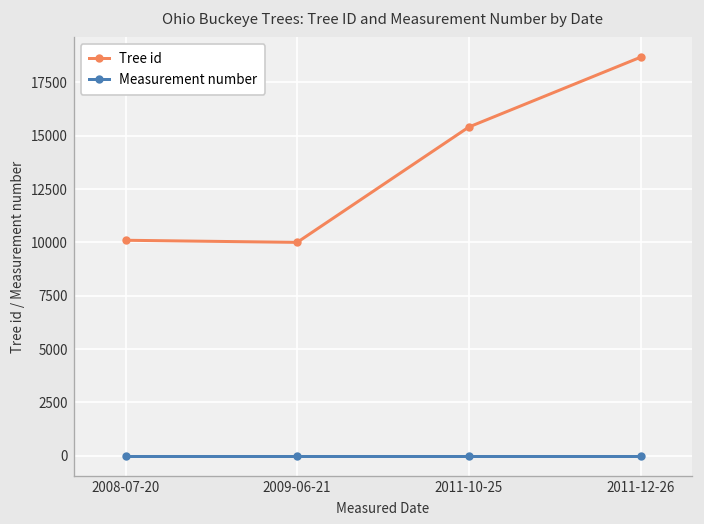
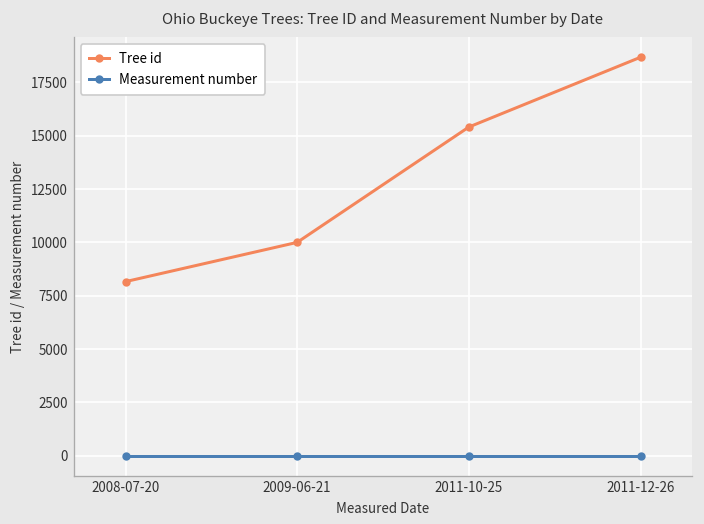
  {
    "Tree id": {
-     "2008-07-20": 10100,
+     "2008-07-20": 8200,
      "2009-06-21": 10000,
      "2011-10-25": 15400,
      "2011-12-26": 18700
    },
    "Measurement number": {
      "2008-07-20": 0,
      "2009-06-21": 0,
      "2011-10-25": 0,
      "2011-12-26": 0
    }
  }
